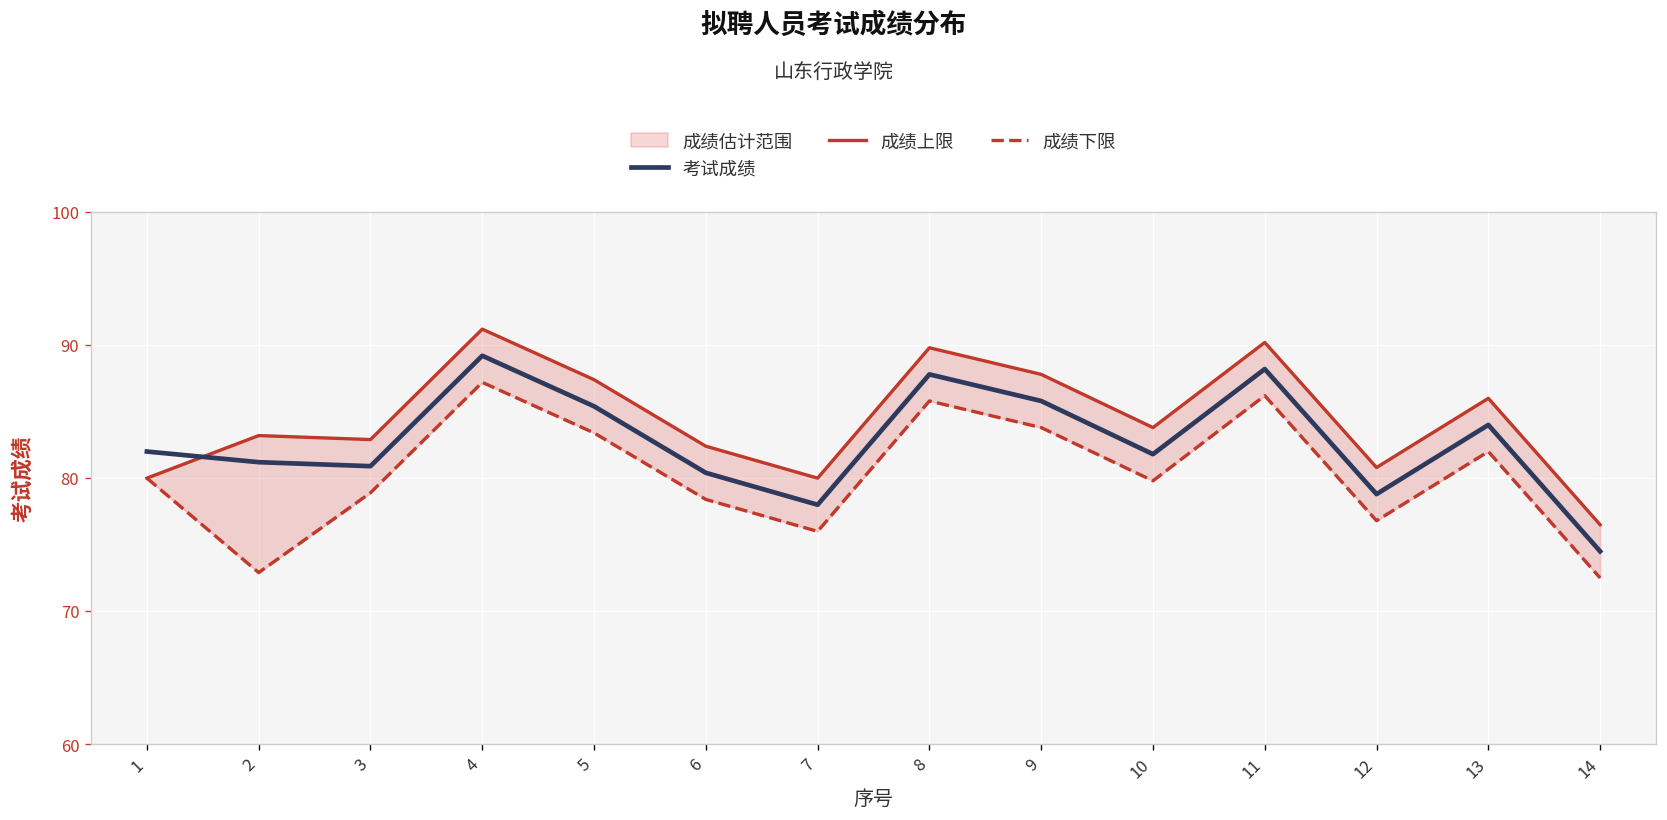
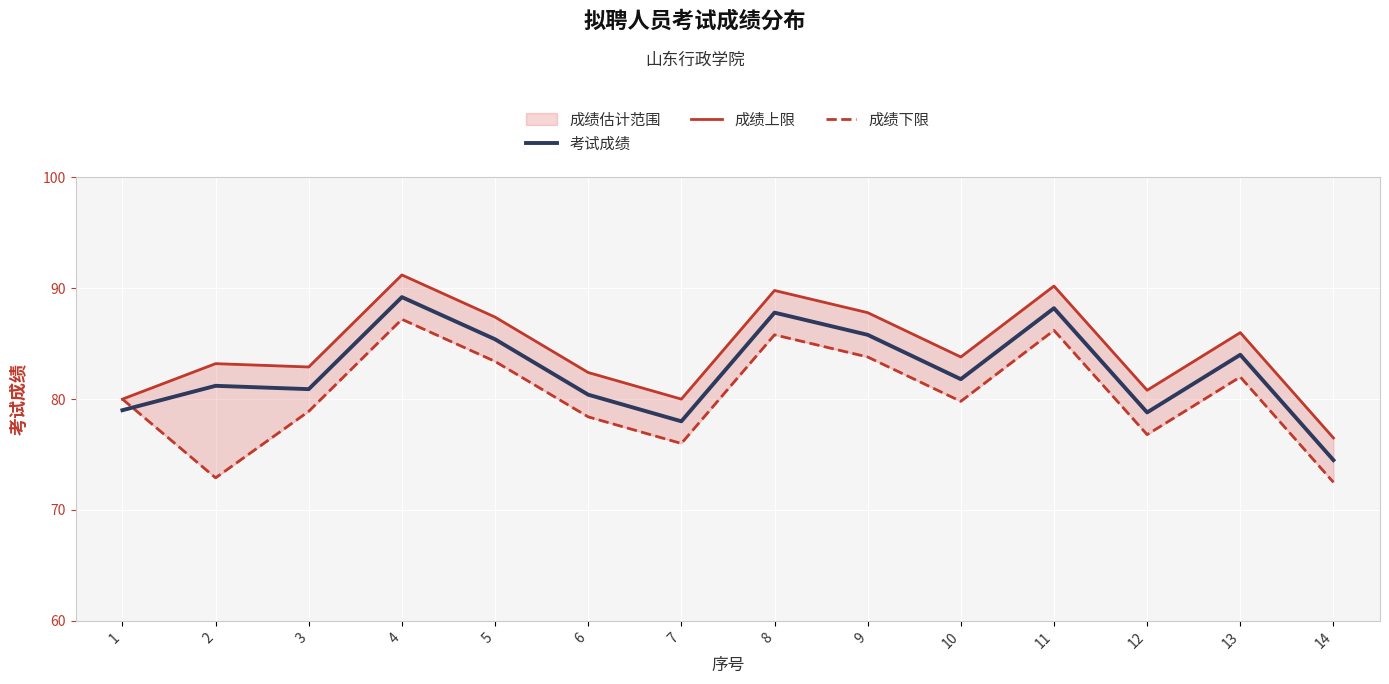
  {
    "考试成绩": {
-     "1": 82,
+     "1": 79,
      "2": 81,
      "3": 81,
      "4": 89,
      "5": 85.4,
      "6": 80.4,
      "7": 78,
      "8": 88,
      "9": 86,
      "10": 82,
      "11": 88,
      "12": 79,
      "13": 84,
      "14": 74.5
    },
    "成绩估计范围": {
      "2": 83,
      "3": 83,
      "4": 91,
      "5": 87.4,
      "6": 82.4,
      "7": 80,
      "8": 90,
      "9": 88,
      "10": 84,
      "11": 90,
      "12": 81,
      "13": 86,
      "14": 76.5
    },
    "成绩下限": {
      "2": 73,
      "3": 79,
      "4": 87,
      "5": 83.4,
      "6": 78.4,
      "7": 76,
      "8": 86,
      "9": 84,
      "10": 80,
      "11": 86,
      "12": 77,
      "13": 82,
      "14": 72.5
    }
  }
